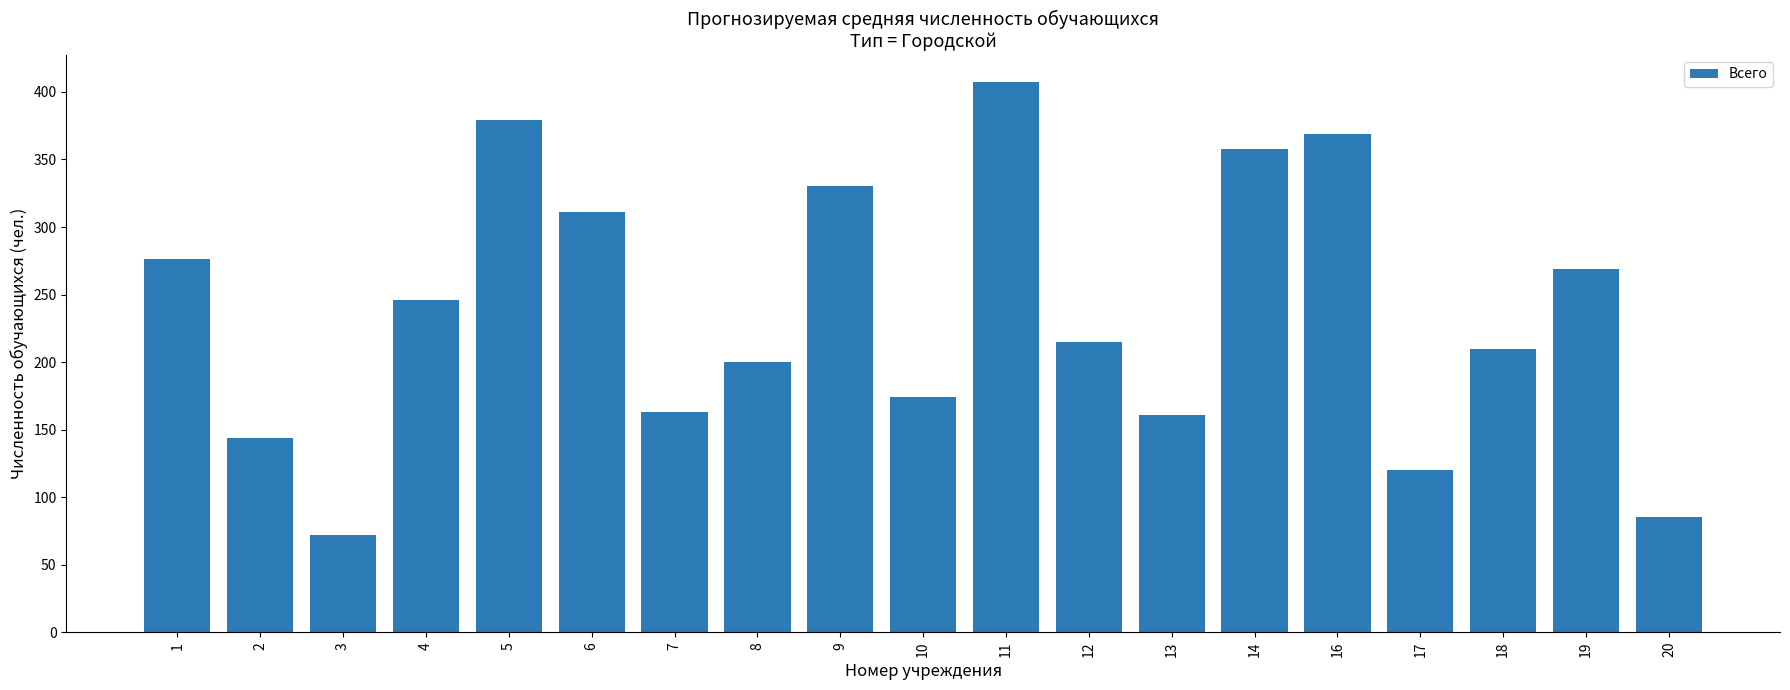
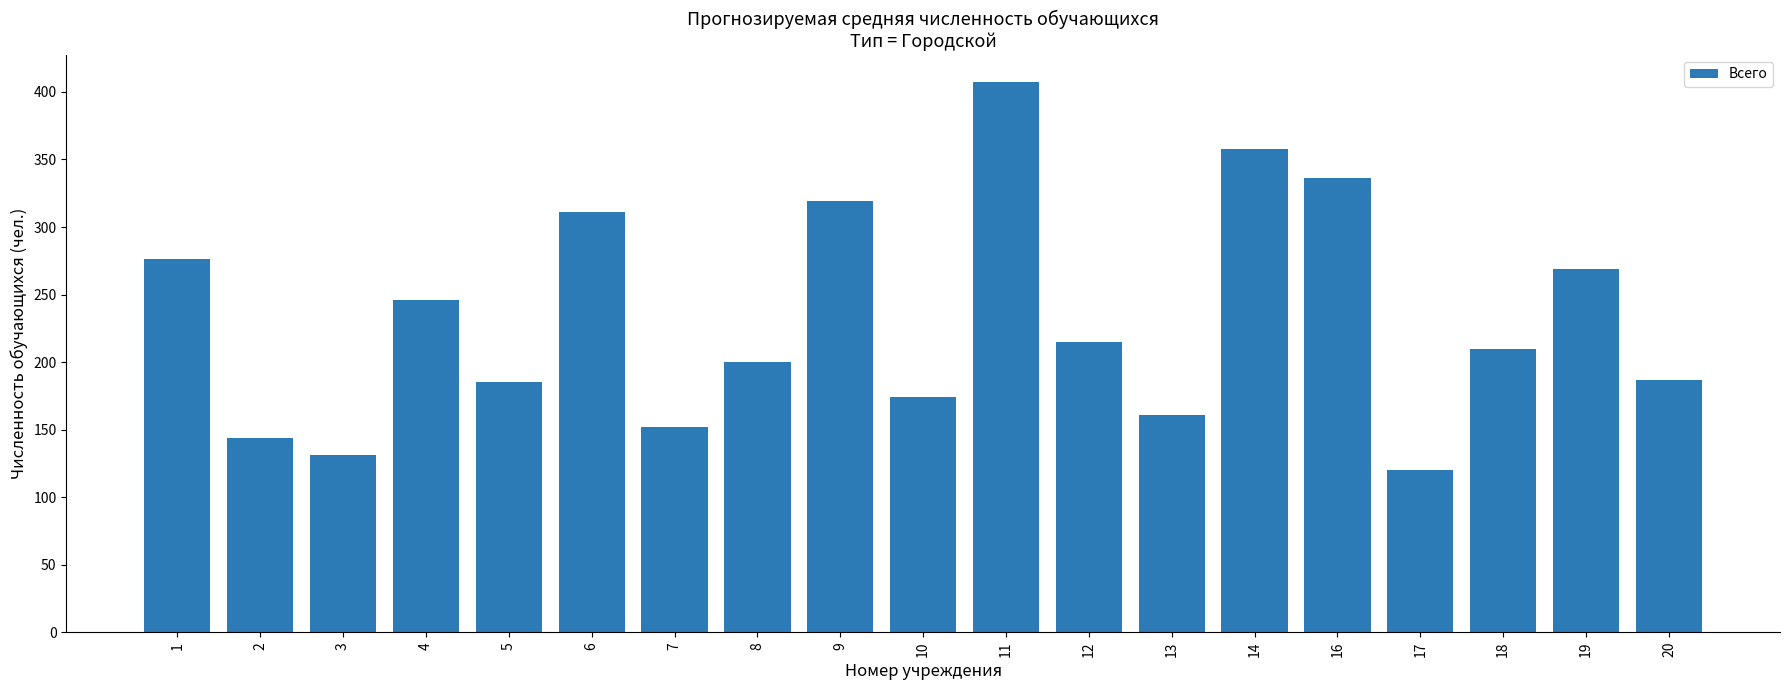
  {
    "1": 276,
    "2": 144,
-   "3": 72,
+   "3": 131,
    "4": 246,
-   "5": 379,
+   "5": 185,
    "6": 311,
-   "7": 163,
+   "7": 152,
    "8": 200,
-   "9": 330,
+   "9": 319,
    "10": 174,
    "11": 407,
    "12": 215,
    "13": 161,
    "14": 358,
-   "16": 369,
+   "16": 336,
    "17": 120,
    "18": 210,
    "19": 269,
-   "20": 85
+   "20": 187
  }
